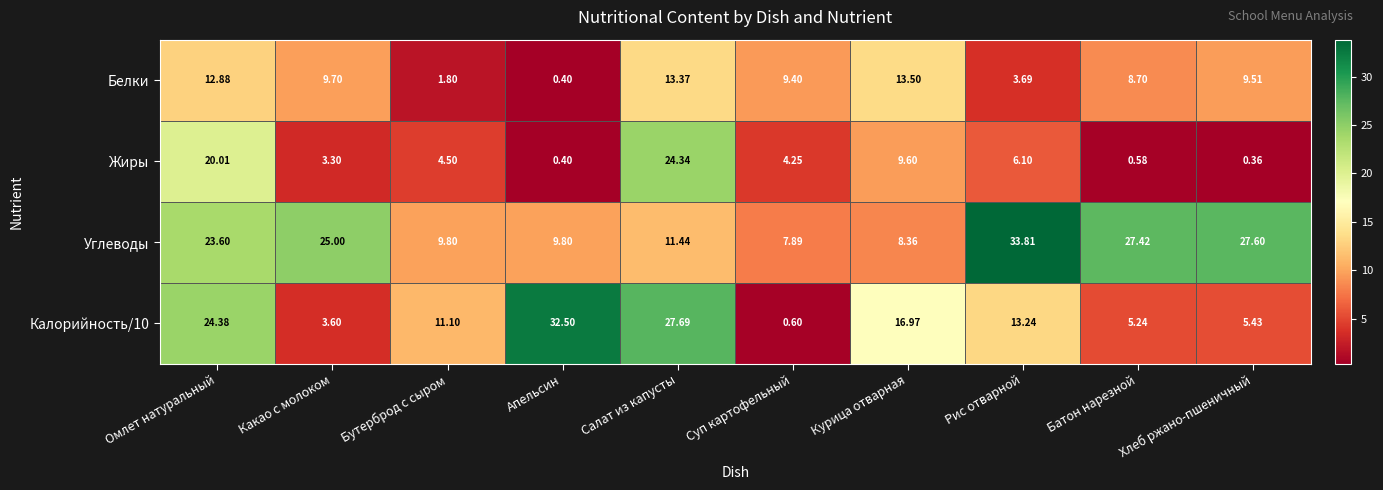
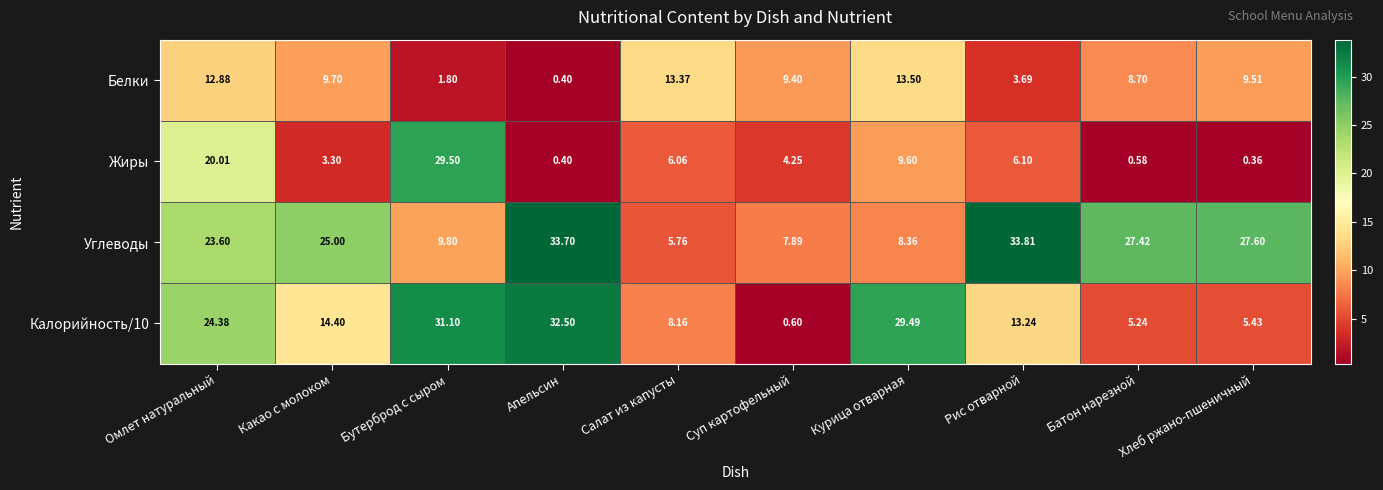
  {
    "Белки": {
      "Омлет натуральный": 12.88,
      "Какао с молоком": 9.70,
      "Бутерброд с сыром": 1.80,
      "Апельсин": 0.40,
      "Салат из капусты": 13.37,
      "Суп картофельный": 9.40,
      "Курица отварная": 13.50,
      "Рис отварной": 3.69,
      "Батон нарезной": 8.70,
      "Хлеб ржано-пшеничный": 9.51
    },
    "Жиры": {
      "Омлет натуральный": 20.01,
      "Какао с молоком": 3.30,
-     "Бутерброд с сыром": 4.50,
+     "Бутерброд с сыром": 29.50,
      "Апельсин": 0.40,
-     "Салат из капусты": 24.34,
+     "Салат из капусты": 6.06,
      "Суп картофельный": 4.25,
      "Курица отварная": 9.60,
      "Рис отварной": 6.10,
      "Батон нарезной": 0.58,
      "Хлеб ржано-пшеничный": 0.36
    },
    "Углеводы": {
      "Омлет натуральный": 23.60,
      "Какао с молоком": 25.00,
      "Бутерброд с сыром": 9.80,
-     "Апельсин": 9.80,
-     "Салат из капусты": 11.44,
+     "Апельсин": 33.70,
+     "Салат из капусты": 5.76,
      "Суп картофельный": 7.89,
      "Курица отварная": 8.36,
      "Рис отварной": 33.81,
      "Батон нарезной": 27.42,
      "Хлеб ржано-пшеничный": 27.60
    },
    "Калорийность/10": {
      "Омлет натуральный": 24.38,
-     "Какао с молоком": 3.60,
-     "Бутерброд с сыром": 11.10,
+     "Какао с молоком": 14.40,
+     "Бутерброд с сыром": 31.10,
      "Апельсин": 32.50,
-     "Салат из капусты": 27.69,
+     "Салат из капусты": 8.16,
      "Суп картофельный": 0.60,
-     "Курица отварная": 16.97,
+     "Курица отварная": 29.49,
      "Рис отварной": 13.24,
      "Батон нарезной": 5.24,
      "Хлеб ржано-пшеничный": 5.43
    }
  }
